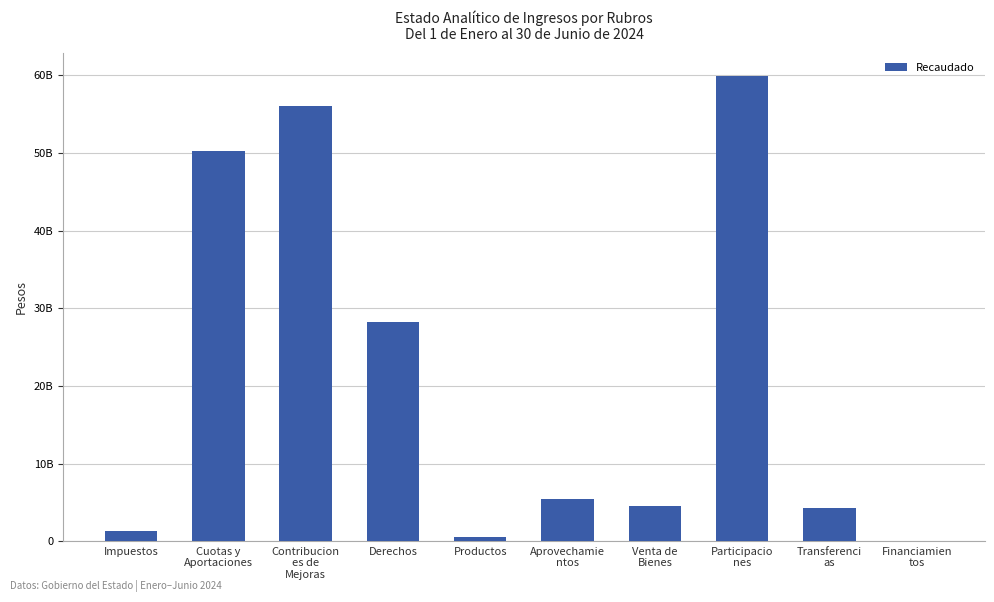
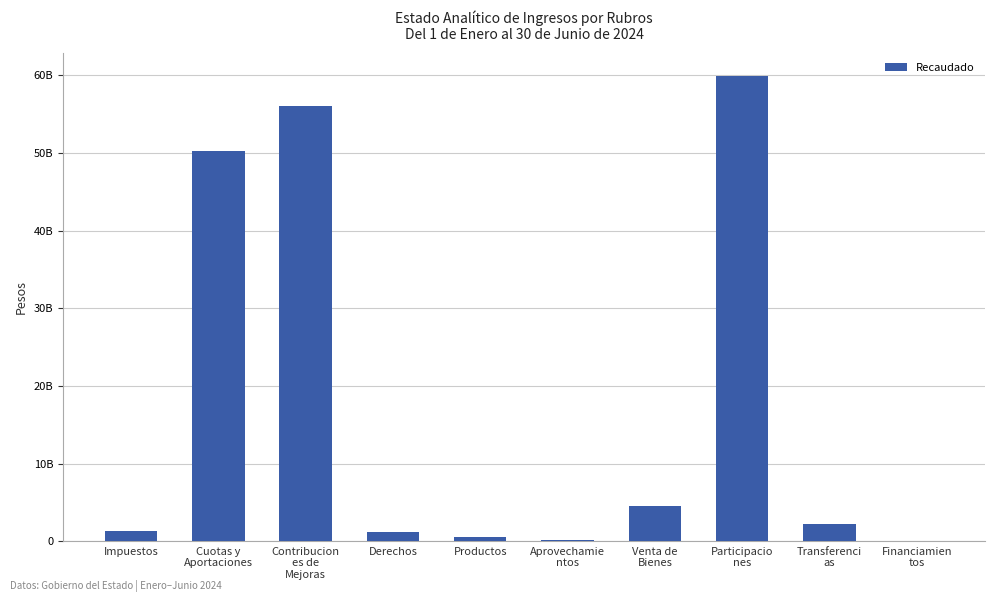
  {
    "Impuestos": 1000000000,
    "Cuotas y Aportaciones": 50000000000,
    "Contribucion es de Mejoras": 56000000000,
-   "Derechos": 28000000000,
+   "Derechos": 1000000000,
    "Productos": 1000000000,
-   "Aprovechamie ntos": 5000000000,
+   "Aprovechamie ntos": 0,
    "Venta de Bienes": 5000000000,
    "Participacio nes": 60000000000,
-   "Transferenci as": 4000000000,
+   "Transferenci as": 2000000000,
    "Financiamien tos": 0
  }
